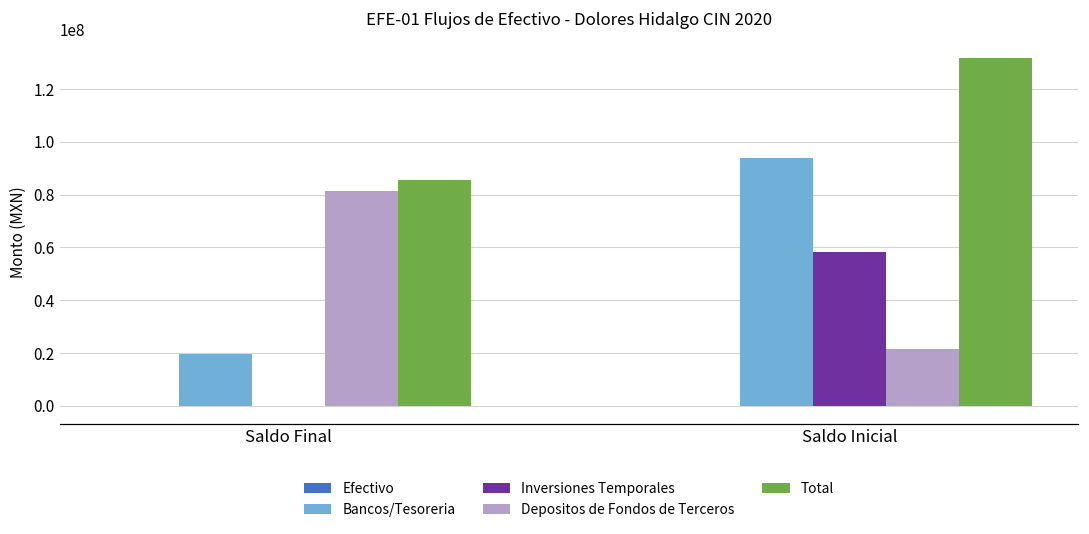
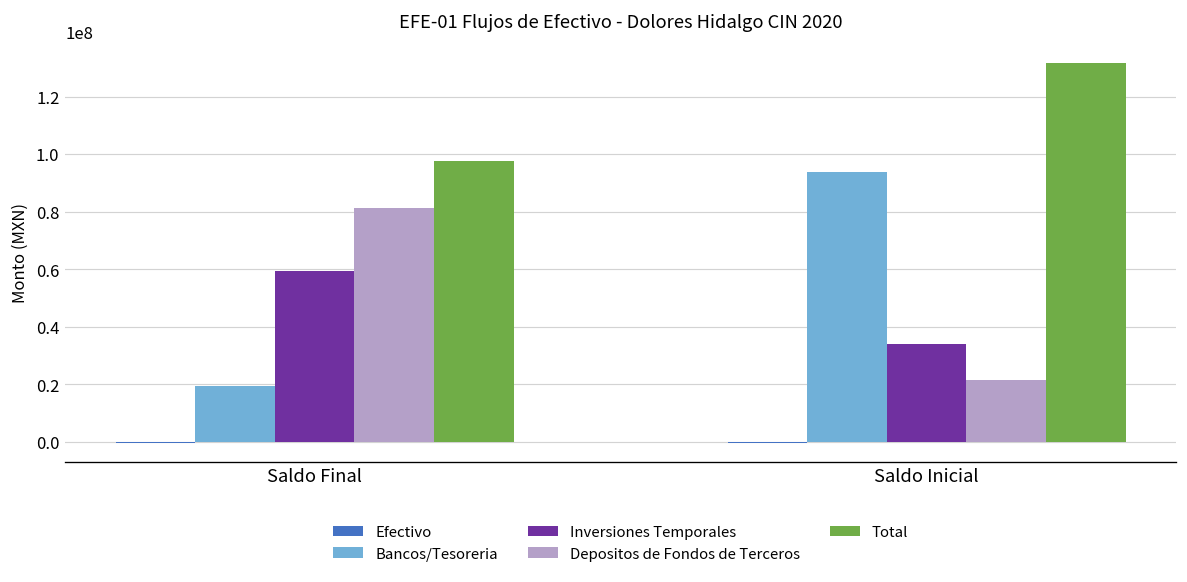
  {
    "Bancos/Tesoreria": {
      "Saldo Final": 19000000,
      "Saldo Inicial": 94000000
    },
    "Inversiones Temporales": {
-     "Saldo Final": 0,
-     "Saldo Inicial": 58000000
+     "Saldo Final": 60000000,
+     "Saldo Inicial": 34000000
    },
    "Depositos de Fondos de Terceros": {
      "Saldo Final": 81000000,
      "Saldo Inicial": 22000000
    },
    "Total": {
-     "Saldo Final": 85000000,
+     "Saldo Final": 98000000,
      "Saldo Inicial": 132000000
    }
  }
